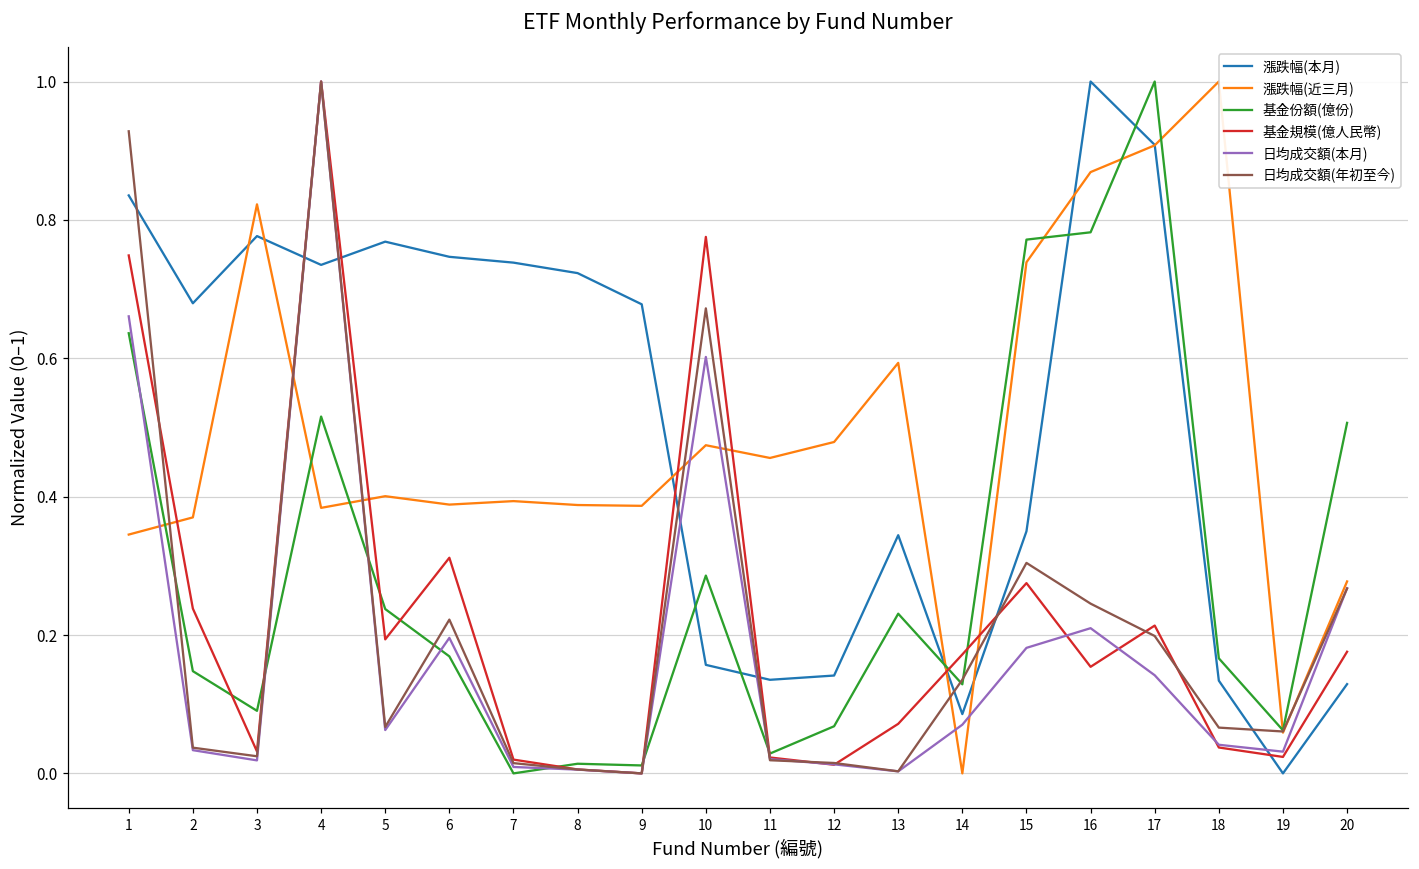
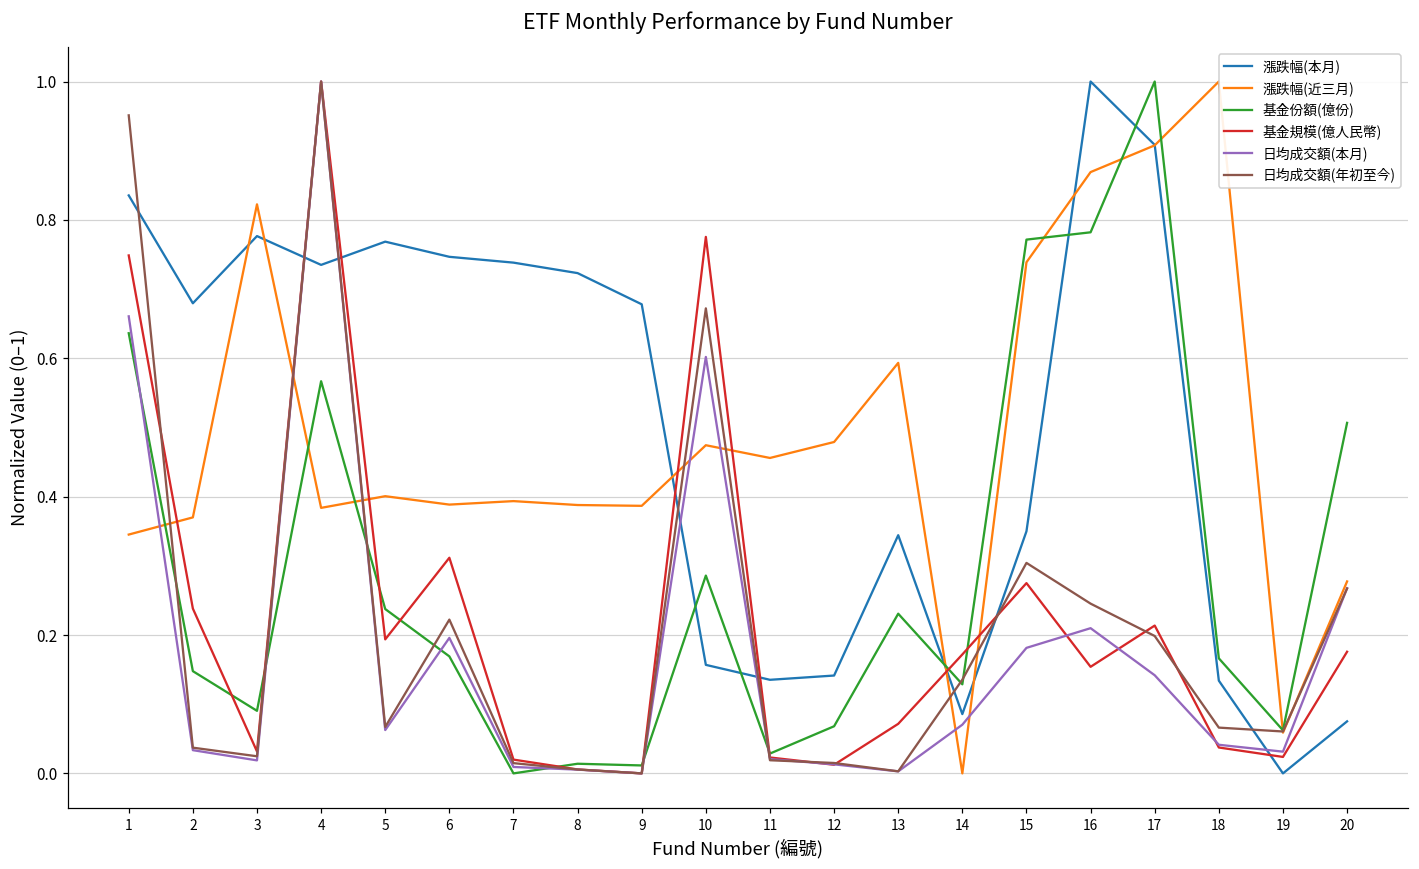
  {
    "漲跌幅(本月)": {
      "1": 0.84,
      "2": 0.68,
      "3": 0.78,
      "4": 0.73,
      "5": 0.77,
      "6": 0.75,
      "7": 0.74,
      "8": 0.72,
      "9": 0.68,
      "10": 0.16,
      "11": 0.14,
      "12": 0.14,
      "13": 0.34,
      "14": 0.09,
      "15": 0.35,
      "16": 1.00,
      "18": 0.13,
      "19": 0.00,
-     "20": 0.13
+     "20": 0.08
    },
    "漲跌幅(近三月)": {
      "1": 0.35,
      "2": 0.37,
      "3": 0.82,
      "4": 0.38,
      "5": 0.40,
      "6": 0.39,
      "7": 0.39,
      "8": 0.39,
      "9": 0.39,
      "10": 0.47,
      "11": 0.46,
      "12": 0.48,
      "13": 0.59,
      "14": 0.00,
      "15": 0.74,
      "16": 0.87,
      "20": 0.28
    },
    "基金份額(億份)": {
      "1": 0.64,
      "2": 0.15,
      "3": 0.09,
-     "4": 0.52,
+     "4": 0.57,
      "5": 0.24,
      "6": 0.17,
      "7": 0.00,
      "8": 0.01,
      "9": 0.01,
      "10": 0.29,
      "11": 0.03,
      "12": 0.07,
      "13": 0.23,
      "14": 0.13,
      "15": 0.77,
      "16": 0.78,
      "17": 1.00,
      "18": 0.17,
      "20": 0.51
    },
    "基金規模(億人民幣)": {
      "1": 0.75,
      "2": 0.24,
      "3": 0.03,
      "5": 0.19,
      "6": 0.31,
      "7": 0.02,
      "10": 0.78,
      "13": 0.07,
      "14": 0.17,
      "15": 0.28,
      "16": 0.15,
      "17": 0.21,
      "19": 0.02,
      "20": 0.18
    },
    "日均成交額(本月)": {
      "1": 0.66,
      "3": 0.02,
      "5": 0.06,
      "6": 0.20,
      "7": 0.01,
      "10": 0.60,
      "14": 0.07,
      "15": 0.18,
      "16": 0.21,
      "17": 0.14,
      "19": 0.03
    },
    "日均成交額(年初至今)": {
-     "1": 0.93,
+     "1": 0.95,
      "3": 0.02,
      "5": 0.07,
      "6": 0.22,
      "7": 0.01,
      "10": 0.67,
      "14": 0.14,
      "15": 0.30,
      "16": 0.25,
      "17": 0.20,
      "18": 0.07
    }
  }
